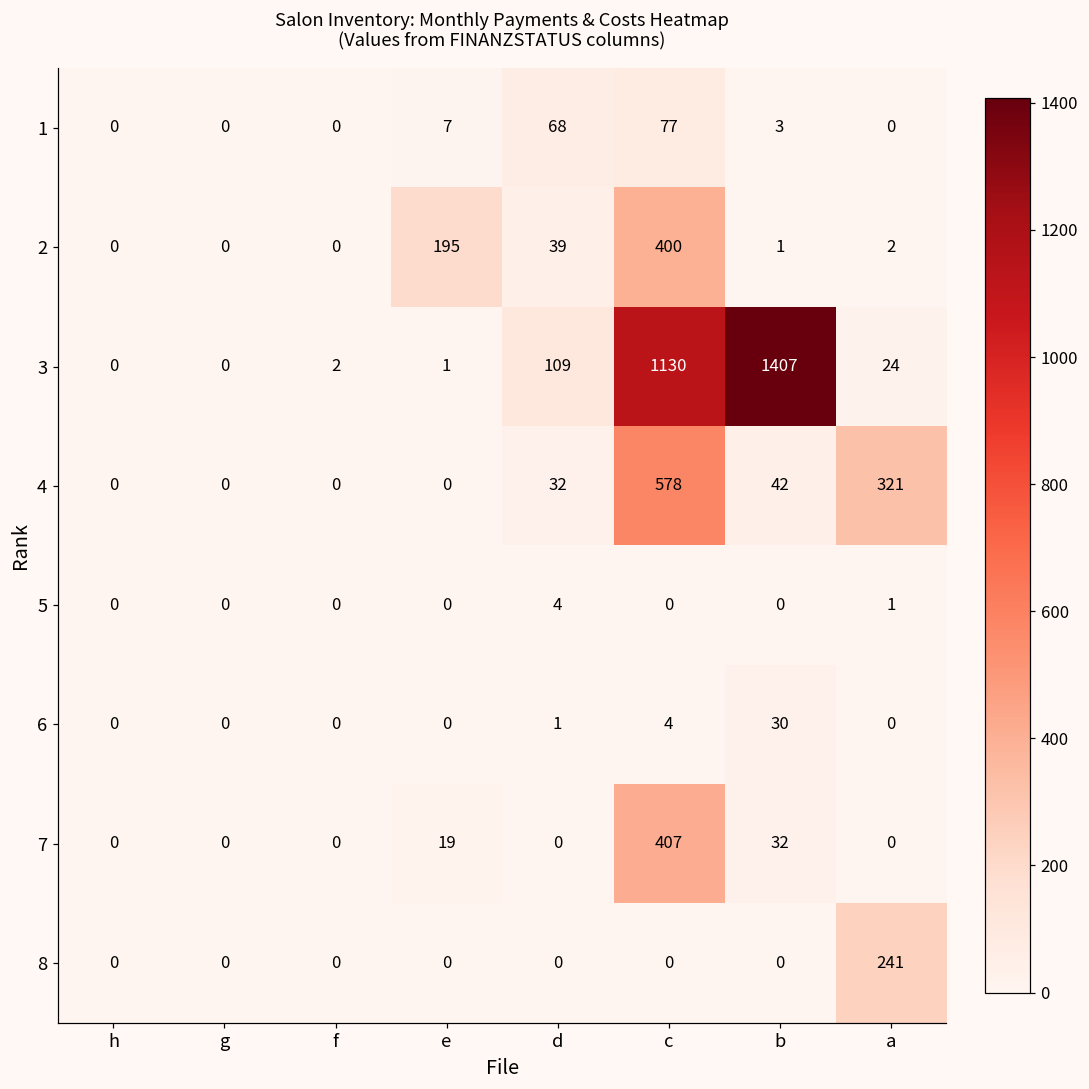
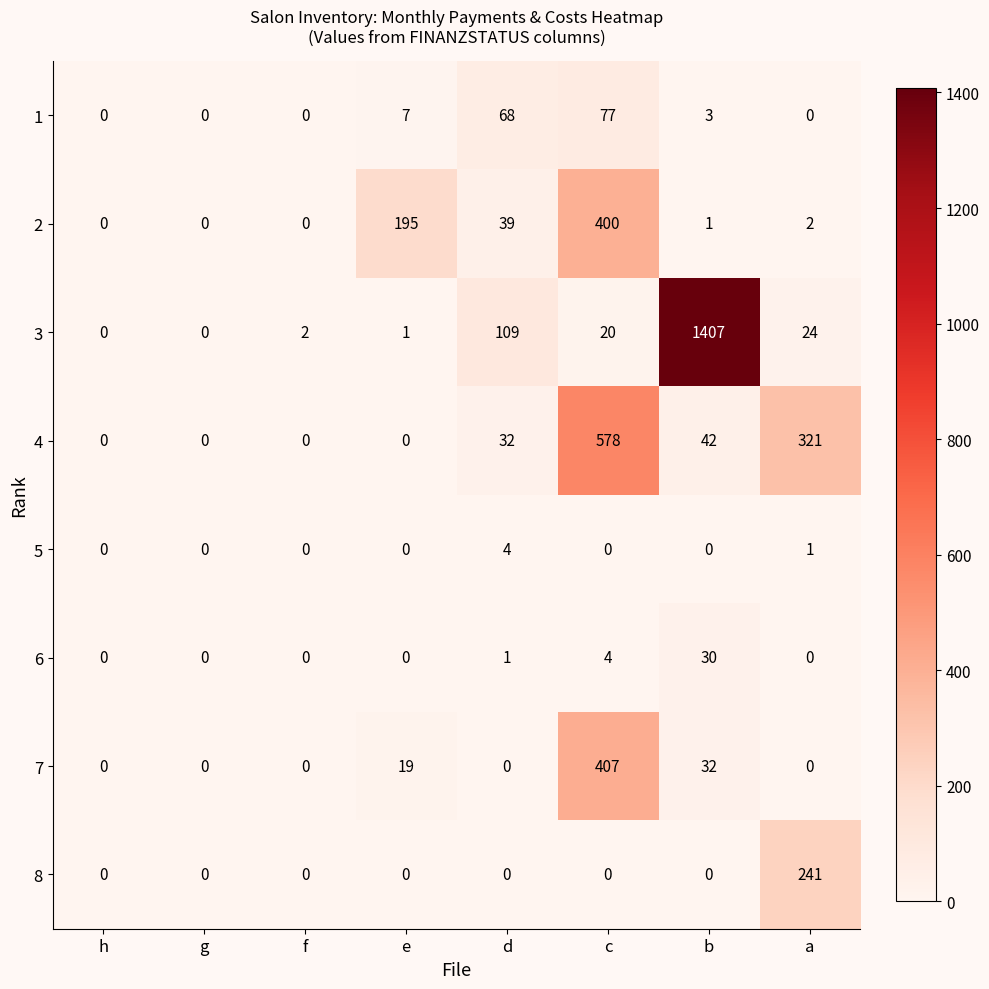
  {
    "1": {
      "h": 0,
      "g": 0,
      "f": 0,
      "e": 7,
      "d": 68,
      "c": 77,
      "b": 3,
      "a": 0
    },
    "2": {
      "h": 0,
      "g": 0,
      "f": 0,
      "e": 195,
      "d": 39,
      "c": 400,
      "b": 1,
      "a": 2
    },
    "3": {
      "h": 0,
      "g": 0,
      "f": 2,
      "e": 1,
      "d": 109,
-     "c": 1130,
+     "c": 20,
      "b": 1407,
      "a": 24
    },
    "4": {
      "h": 0,
      "g": 0,
      "f": 0,
      "e": 0,
      "d": 32,
      "c": 578,
      "b": 42,
      "a": 321
    },
    "5": {
      "h": 0,
      "g": 0,
      "f": 0,
      "e": 0,
      "d": 4,
      "c": 0,
      "b": 0,
      "a": 1
    },
    "6": {
      "h": 0,
      "g": 0,
      "f": 0,
      "e": 0,
      "d": 1,
      "c": 4,
      "b": 30,
      "a": 0
    },
    "7": {
      "h": 0,
      "g": 0,
      "f": 0,
      "e": 19,
      "d": 0,
      "c": 407,
      "b": 32,
      "a": 0
    },
    "8": {
      "h": 0,
      "g": 0,
      "f": 0,
      "e": 0,
      "d": 0,
      "c": 0,
      "b": 0,
      "a": 241
    }
  }
